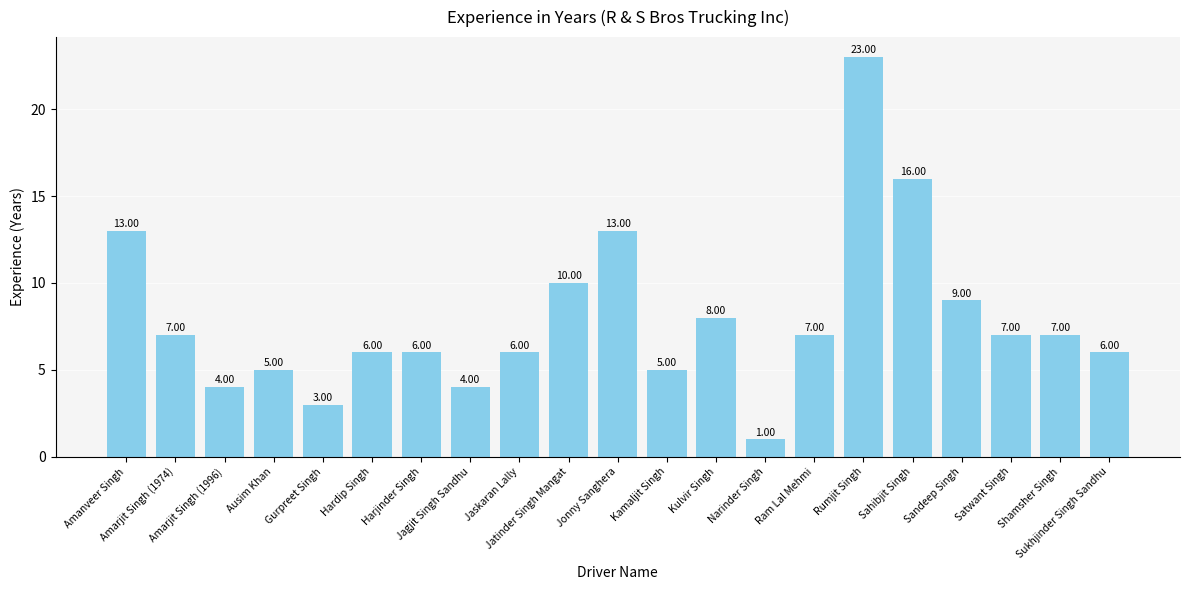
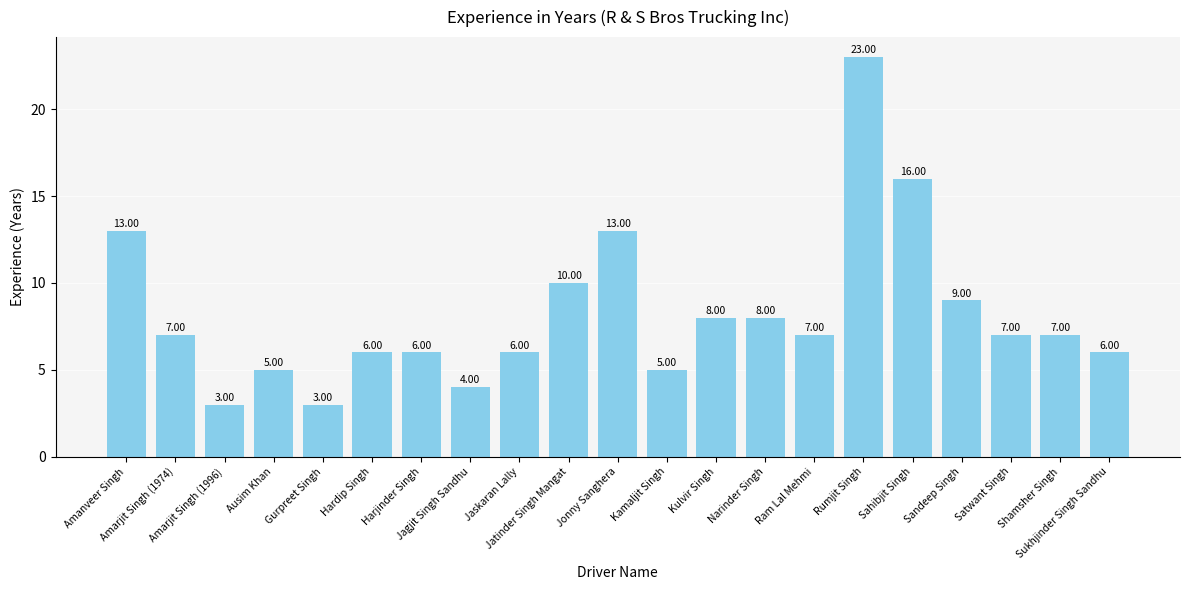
  {
    "Amanveer Singh": 13.00,
    "Amarjit Singh (1974)": 7.00,
-   "Amarjit Singh (1996)": 4.00,
+   "Amarjit Singh (1996)": 3.00,
    "Ausim Khan": 5.00,
    "Gurpreet Singh": 3.00,
    "Hardip Singh": 6.00,
    "Harjinder Singh": 6.00,
    "Jagjit Singh Sandhu": 4.00,
    "Jaskaran Lally": 6.00,
    "Jatinder Singh Mangat": 10.00,
    "Jonny Sanghera": 13.00,
    "Kamaljit Singh": 5.00,
    "Kulvir Singh": 8.00,
-   "Narinder Singh": 1.00,
+   "Narinder Singh": 8.00,
    "Ram Lal Mehmi": 7.00,
    "Rumjit Singh": 23.00,
    "Sahibjit Singh": 16.00,
    "Sandeep Singh": 9.00,
    "Satwant Singh": 7.00,
    "Shamsher Singh": 7.00,
    "Sukhjinder Singh Sandhu": 6.00
  }
